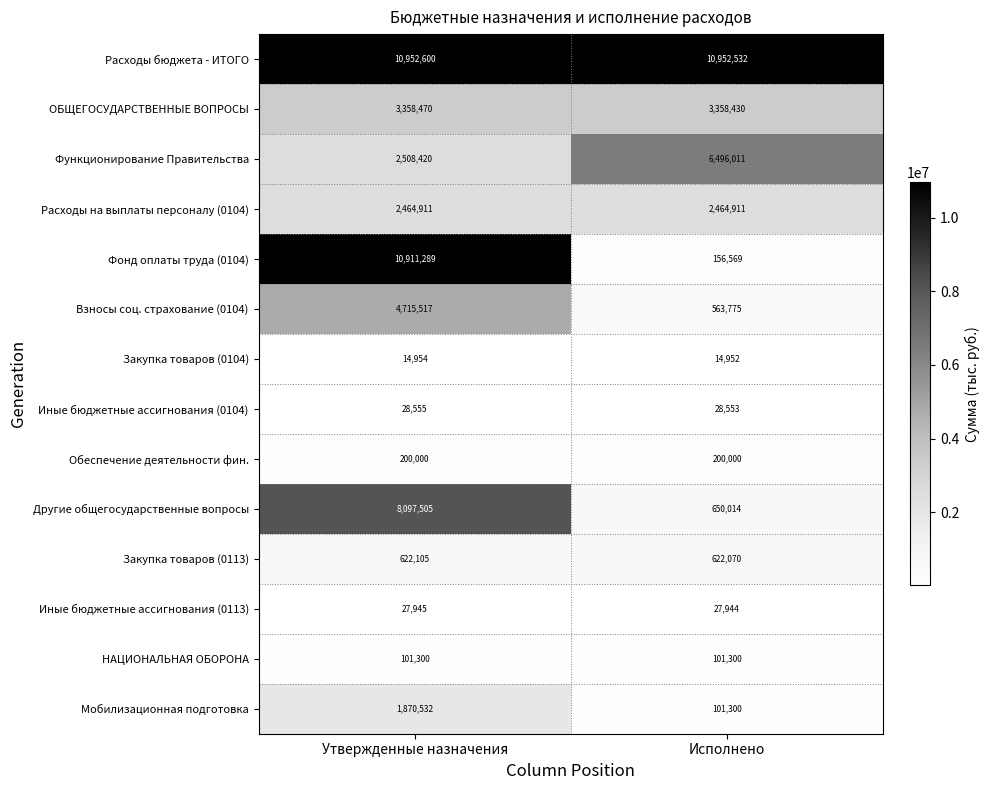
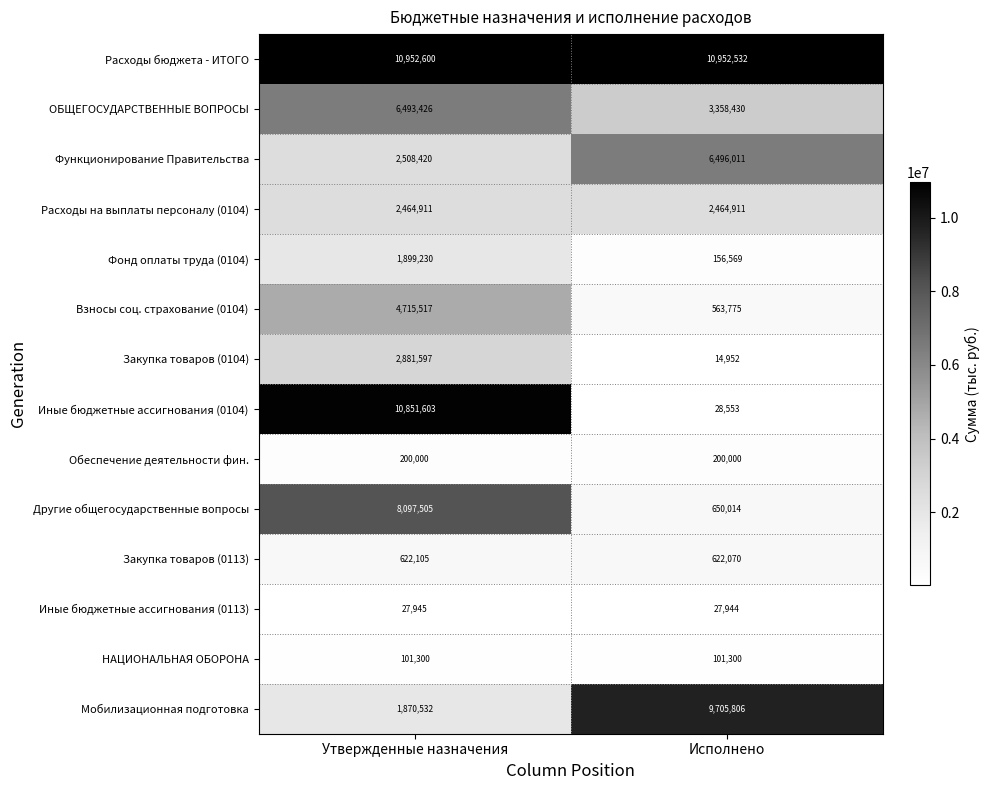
  {
    "Расходы бюджета - ИТОГО": {
      "Утвержденные назначения": "10,952,600",
      "Исполнено": "10,952,532"
    },
    "ОБЩЕГОСУДАРСТВЕННЫЕ ВОПРОСЫ": {
-     "Утвержденные назначения": "3,358,470",
+     "Утвержденные назначения": "6,493,426",
      "Исполнено": "3,358,430"
    },
    "Функционирование Правительства": {
      "Утвержденные назначения": "2,508,420",
      "Исполнено": "6,496,011"
    },
    "Расходы на выплаты персоналу (0104)": {
      "Утвержденные назначения": "2,464,911",
      "Исполнено": "2,464,911"
    },
    "Фонд оплаты труда (0104)": {
-     "Утвержденные назначения": "10,911,289",
+     "Утвержденные назначения": "1,899,230",
      "Исполнено": "156,569"
    },
    "Взносы соц. страхование (0104)": {
      "Утвержденные назначения": "4,715,517",
      "Исполнено": "563,775"
    },
    "Закупка товаров (0104)": {
-     "Утвержденные назначения": "14,954",
+     "Утвержденные назначения": "2,881,597",
      "Исполнено": "14,952"
    },
    "Иные бюджетные ассигнования (0104)": {
-     "Утвержденные назначения": "28,555",
+     "Утвержденные назначения": "10,851,603",
      "Исполнено": "28,553"
    },
    "Обеспечение деятельности фин.": {
      "Утвержденные назначения": "200,000",
      "Исполнено": "200,000"
    },
    "Другие общегосударственные вопросы": {
      "Утвержденные назначения": "8,097,505",
      "Исполнено": "650,014"
    },
    "Закупка товаров (0113)": {
      "Утвержденные назначения": "622,105",
      "Исполнено": "622,070"
    },
    "Иные бюджетные ассигнования (0113)": {
      "Утвержденные назначения": "27,945",
      "Исполнено": "27,944"
    },
    "НАЦИОНАЛЬНАЯ ОБОРОНА": {
      "Утвержденные назначения": "101,300",
      "Исполнено": "101,300"
    },
    "Мобилизационная подготовка": {
      "Утвержденные назначения": "1,870,532",
-     "Исполнено": "101,300"
+     "Исполнено": "9,705,806"
    }
  }
